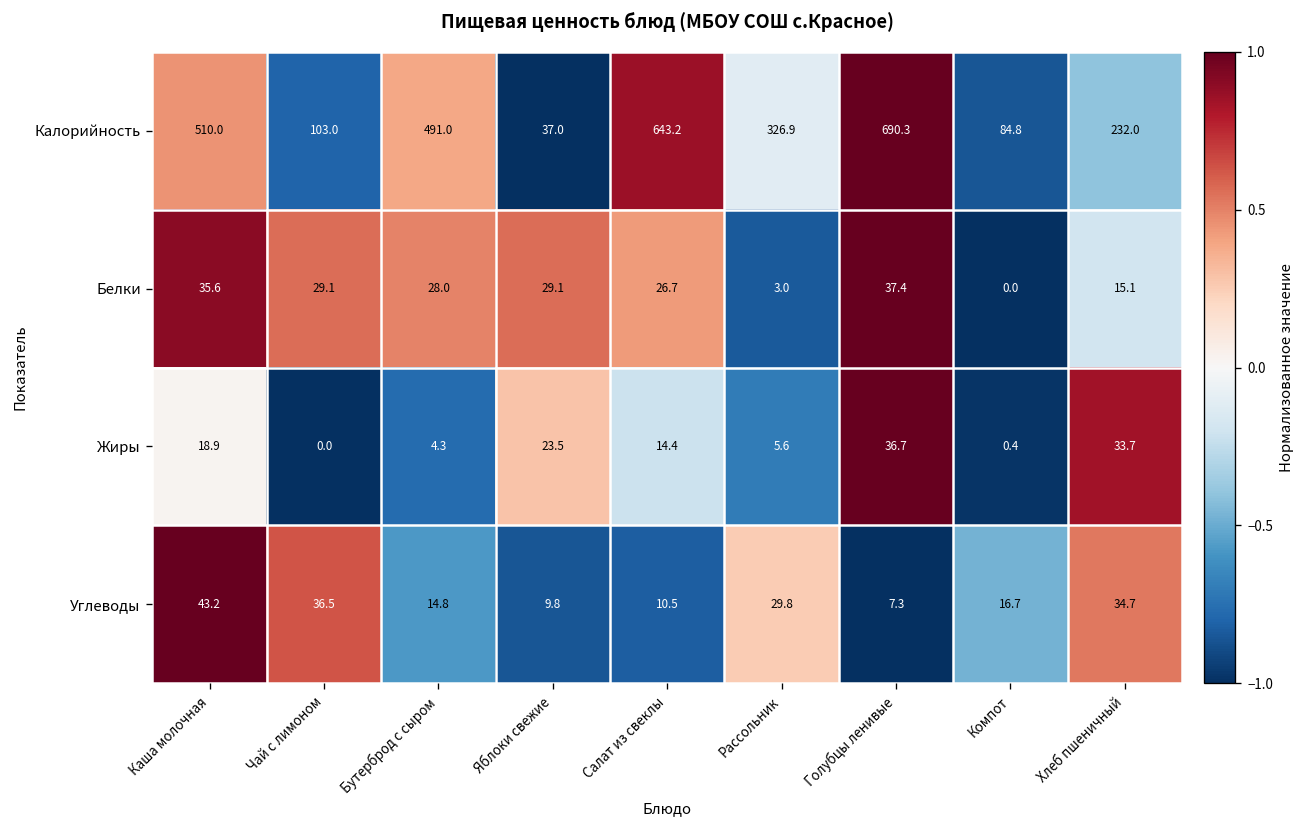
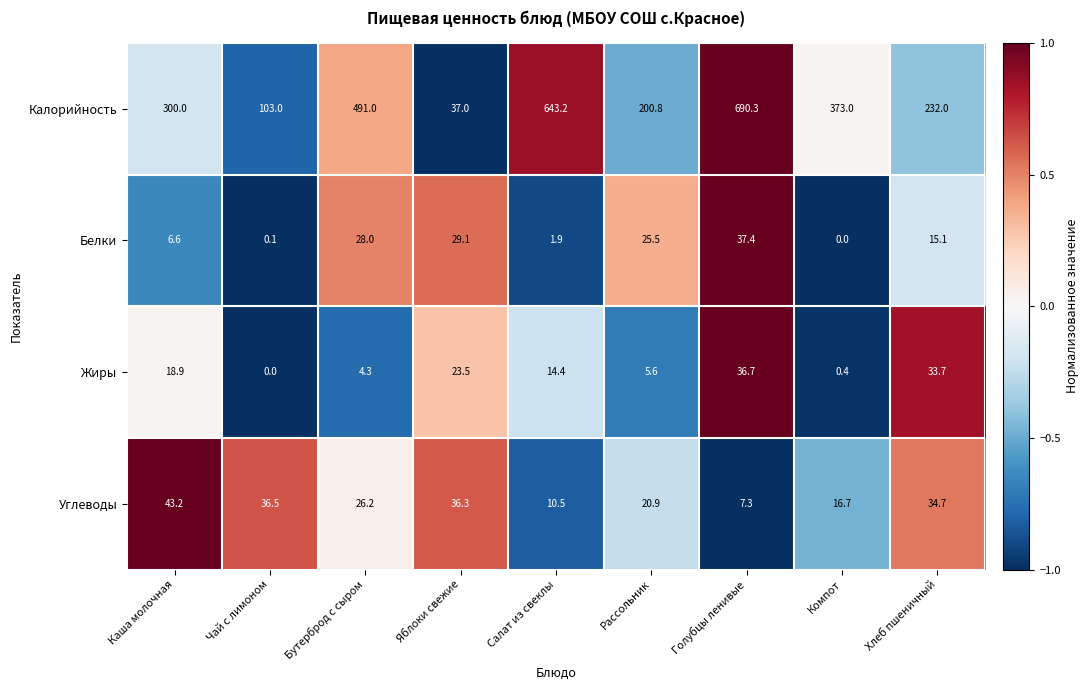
  {
    "Калорийность": {
-     "Каша молочная": 510.0,
+     "Каша молочная": 300.0,
      "Чай с лимоном": 103.0,
      "Бутерброд с сыром": 491.0,
      "Яблоки свежие": 37.0,
      "Салат из свеклы": 643.2,
-     "Рассольник": 326.9,
+     "Рассольник": 200.8,
      "Голубцы ленивые": 690.3,
-     "Компот": 84.8,
+     "Компот": 373.0,
      "Хлеб пшеничный": 232.0
    },
    "Белки": {
-     "Каша молочная": 35.6,
-     "Чай с лимоном": 29.1,
+     "Каша молочная": 6.6,
+     "Чай с лимоном": 0.1,
      "Бутерброд с сыром": 28.0,
      "Яблоки свежие": 29.1,
-     "Салат из свеклы": 26.7,
-     "Рассольник": 3.0,
+     "Салат из свеклы": 1.9,
+     "Рассольник": 25.5,
      "Голубцы ленивые": 37.4,
      "Компот": 0.0,
      "Хлеб пшеничный": 15.1
    },
    "Жиры": {
      "Каша молочная": 18.9,
      "Чай с лимоном": 0.0,
      "Бутерброд с сыром": 4.3,
      "Яблоки свежие": 23.5,
      "Салат из свеклы": 14.4,
      "Рассольник": 5.6,
      "Голубцы ленивые": 36.7,
      "Компот": 0.4,
      "Хлеб пшеничный": 33.7
    },
    "Углеводы": {
      "Каша молочная": 43.2,
      "Чай с лимоном": 36.5,
-     "Бутерброд с сыром": 14.8,
-     "Яблоки свежие": 9.8,
+     "Бутерброд с сыром": 26.2,
+     "Яблоки свежие": 36.3,
      "Салат из свеклы": 10.5,
-     "Рассольник": 29.8,
+     "Рассольник": 20.9,
      "Голубцы ленивые": 7.3,
      "Компот": 16.7,
      "Хлеб пшеничный": 34.7
    }
  }
